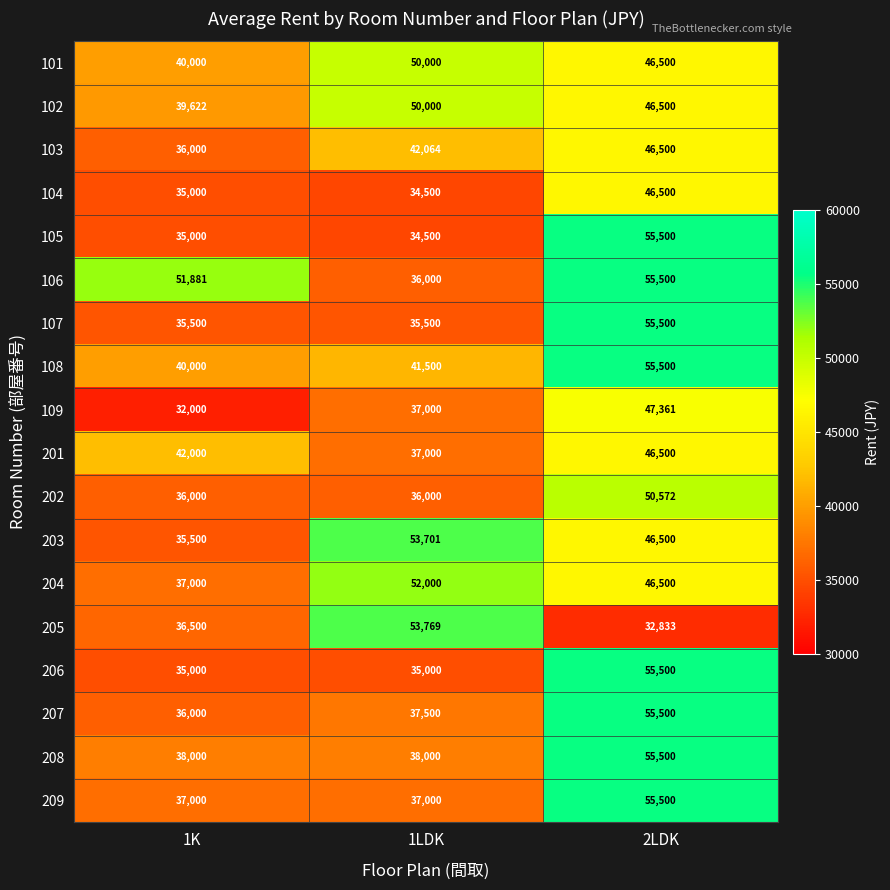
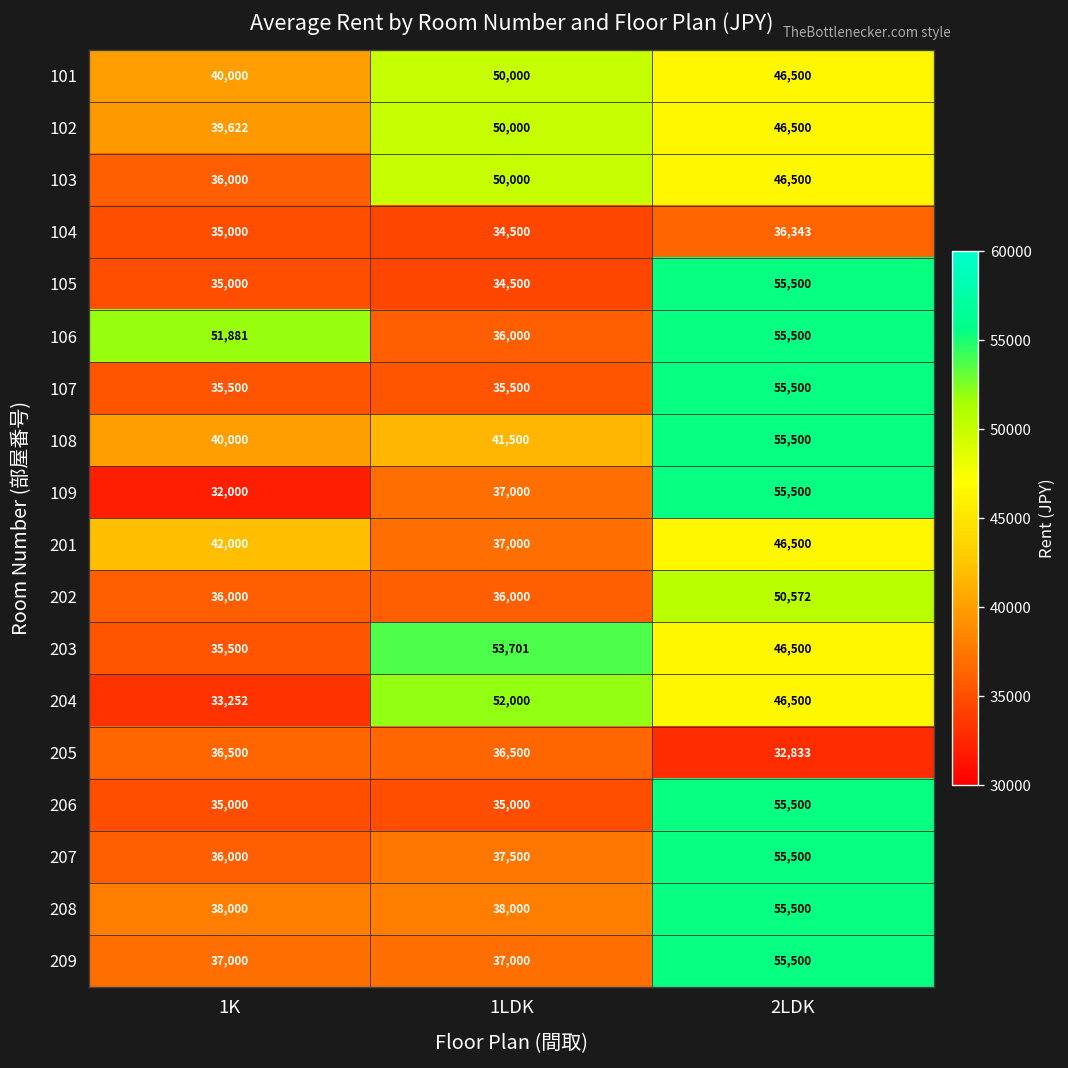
  {
    "101": {
      "1K": "40,000",
      "1LDK": "50,000",
      "2LDK": "46,500"
    },
    "102": {
      "1K": "39,622",
      "1LDK": "50,000",
      "2LDK": "46,500"
    },
    "103": {
      "1K": "36,000",
-     "1LDK": "42,064",
+     "1LDK": "50,000",
      "2LDK": "46,500"
    },
    "104": {
      "1K": "35,000",
      "1LDK": "34,500",
-     "2LDK": "46,500"
+     "2LDK": "36,343"
    },
    "105": {
      "1K": "35,000",
      "1LDK": "34,500",
      "2LDK": "55,500"
    },
    "106": {
      "1K": "51,881",
      "1LDK": "36,000",
      "2LDK": "55,500"
    },
    "107": {
      "1K": "35,500",
      "1LDK": "35,500",
      "2LDK": "55,500"
    },
    "108": {
      "1K": "40,000",
      "1LDK": "41,500",
      "2LDK": "55,500"
    },
    "109": {
      "1K": "32,000",
      "1LDK": "37,000",
-     "2LDK": "47,361"
+     "2LDK": "55,500"
    },
    "201": {
      "1K": "42,000",
      "1LDK": "37,000",
      "2LDK": "46,500"
    },
    "202": {
      "1K": "36,000",
      "1LDK": "36,000",
      "2LDK": "50,572"
    },
    "203": {
      "1K": "35,500",
      "1LDK": "53,701",
      "2LDK": "46,500"
    },
    "204": {
-     "1K": "37,000",
+     "1K": "33,252",
      "1LDK": "52,000",
      "2LDK": "46,500"
    },
    "205": {
      "1K": "36,500",
-     "1LDK": "53,769",
+     "1LDK": "36,500",
      "2LDK": "32,833"
    },
    "206": {
      "1K": "35,000",
      "1LDK": "35,000",
      "2LDK": "55,500"
    },
    "207": {
      "1K": "36,000",
      "1LDK": "37,500",
      "2LDK": "55,500"
    },
    "208": {
      "1K": "38,000",
      "1LDK": "38,000",
      "2LDK": "55,500"
    },
    "209": {
      "1K": "37,000",
      "1LDK": "37,000",
      "2LDK": "55,500"
    }
  }
